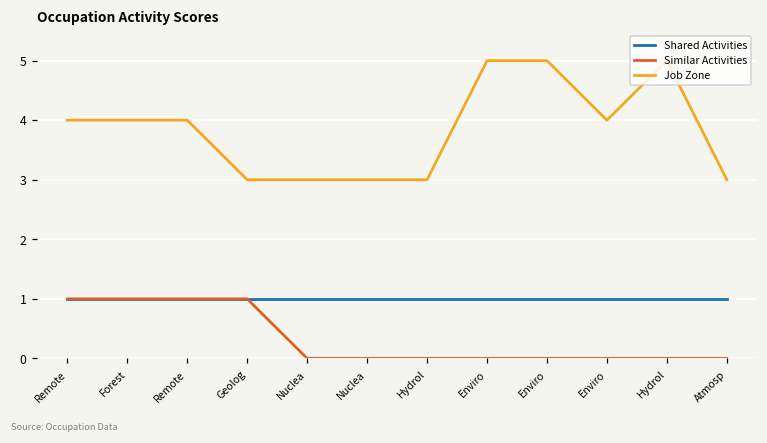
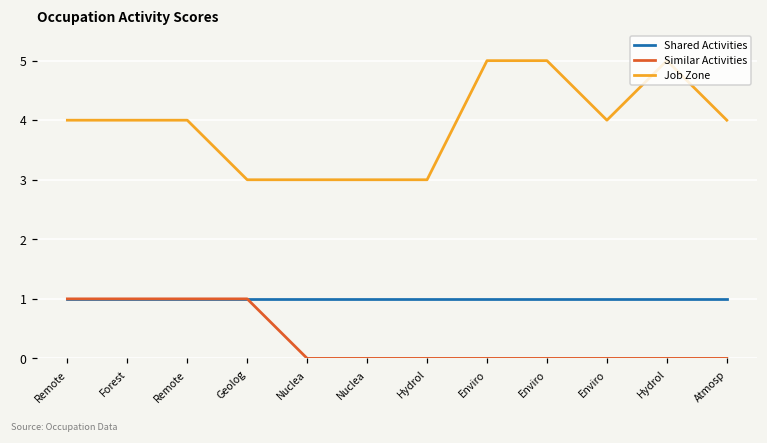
  {
    "Shared Activities": {
      "Atmosp": 1
    },
    "Similar Activities": {
      "Atmosp": 0
    },
    "Job Zone": {
      "Forest": 4,
      "Geolog": 3,
-     "Atmosp": 3
+     "Atmosp": 4
    }
  }
